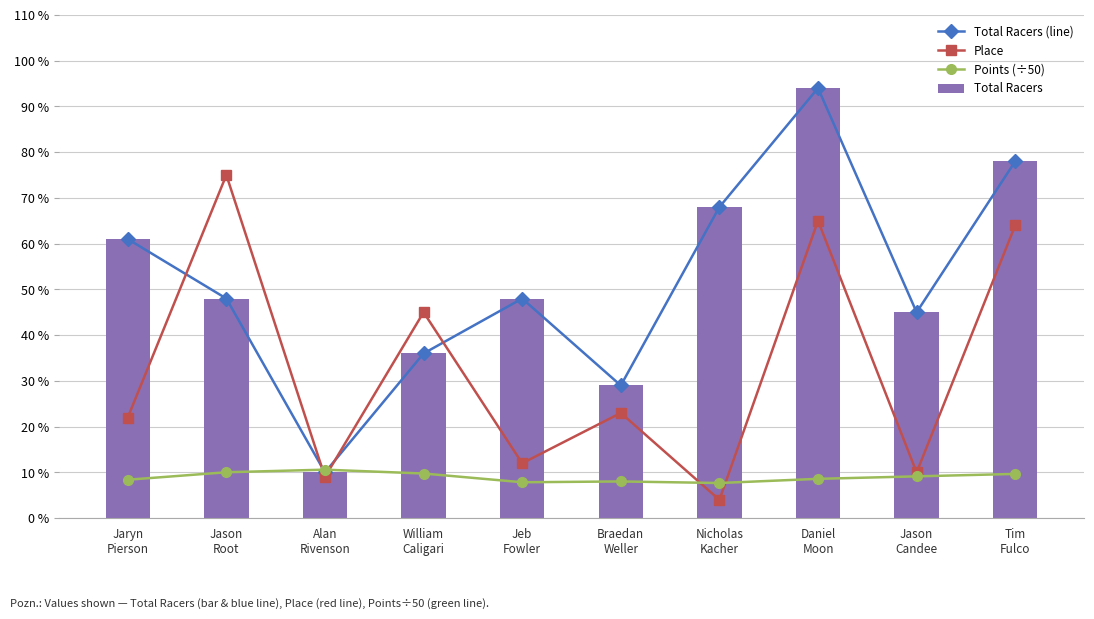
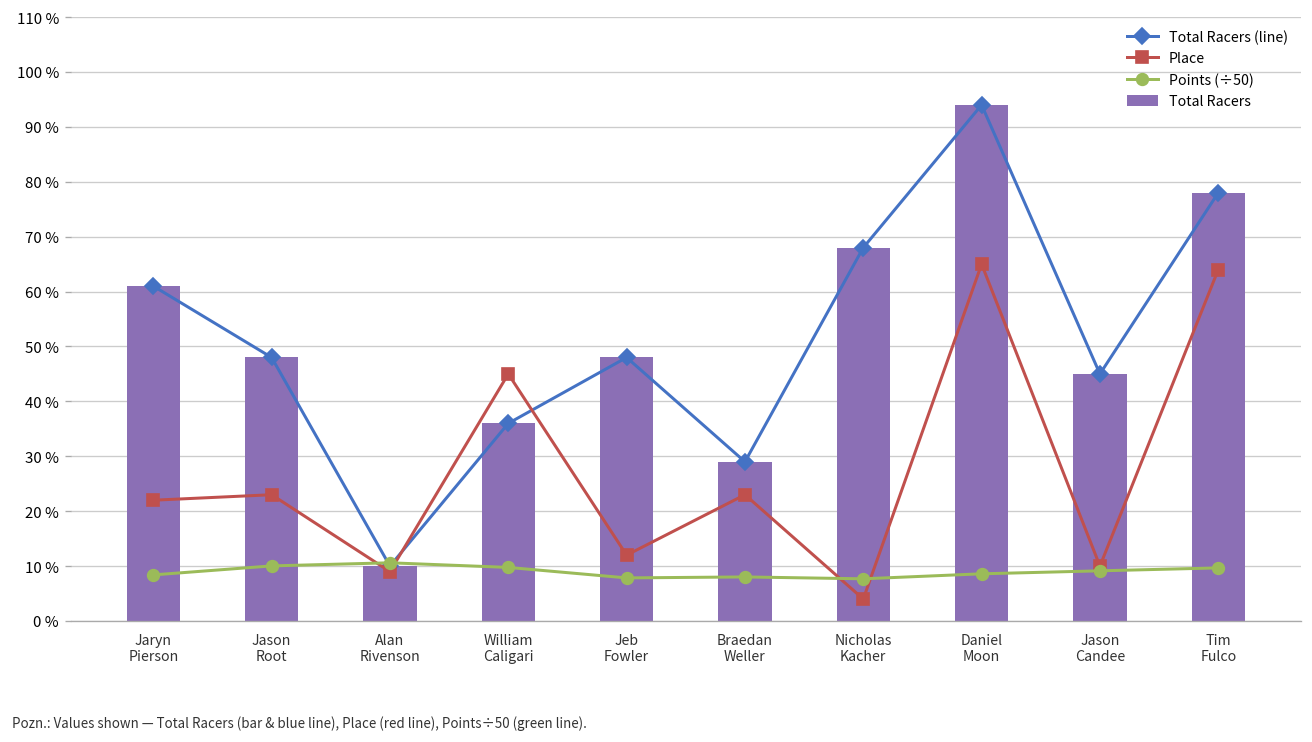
  {
    "Total Racers": {
      "Jaryn Pierson": "61 %",
      "Jason Root": "48 %",
      "Alan Rivenson": "10 %",
      "William Caligari": "36 %",
      "Jeb Fowler": "48 %",
      "Braedan Weller": "29 %",
      "Nicholas Kacher": "68 %",
      "Daniel Moon": "94 %",
      "Jason Candee": "45 %",
      "Tim Fulco": "78 %"
    },
    "Place": {
      "Jaryn Pierson": "22 %",
-     "Jason Root": "75 %",
+     "Jason Root": "23 %",
      "Alan Rivenson": "9 %",
      "William Caligari": "45 %",
      "Jeb Fowler": "12 %",
      "Braedan Weller": "23 %",
      "Nicholas Kacher": "4 %",
      "Daniel Moon": "65 %",
      "Jason Candee": "10 %",
      "Tim Fulco": "64 %"
    },
    "Points (÷50)": {
      "Jaryn Pierson": "8 %",
      "Jason Root": "10 %",
      "Alan Rivenson": "11 %",
      "William Caligari": "10 %",
      "Jeb Fowler": "8 %",
      "Braedan Weller": "8 %",
      "Nicholas Kacher": "8 %",
      "Daniel Moon": "9 %",
      "Jason Candee": "9 %",
      "Tim Fulco": "10 %"
    }
  }
